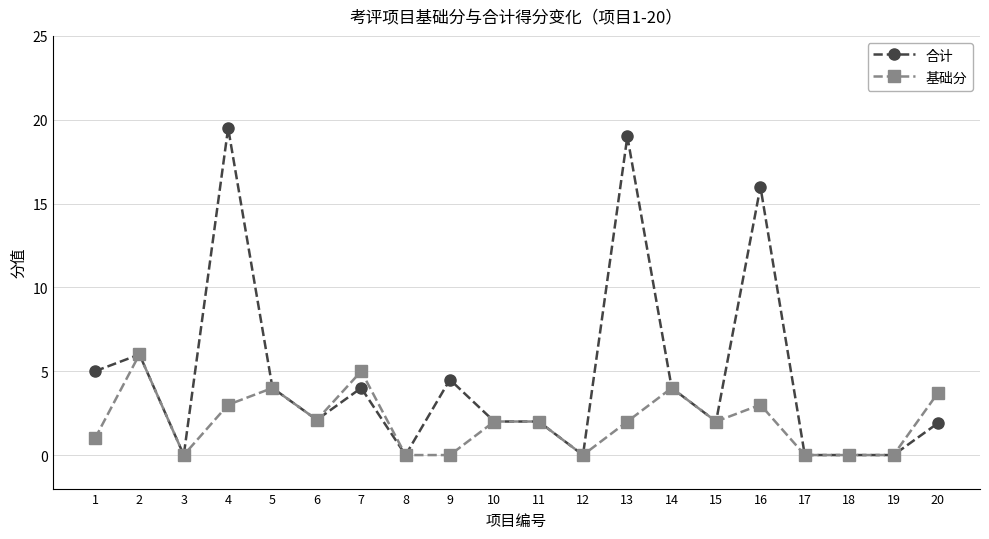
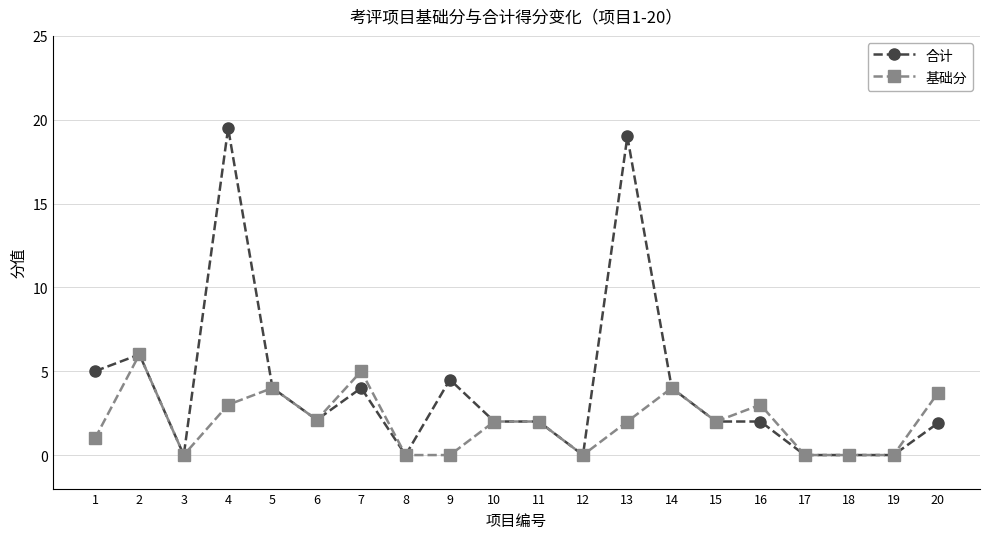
  {
    "合计": {
      "1": 5,
      "4": 19.5,
      "7": 4,
      "9": 4.5,
      "13": 19,
-     "16": 16,
+     "16": 2,
      "20": 2
    },
    "基础分": {
      "1": 1,
      "4": 3,
      "7": 5,
      "9": 0,
      "13": 2,
      "16": 3,
      "20": 3.7
    }
  }
